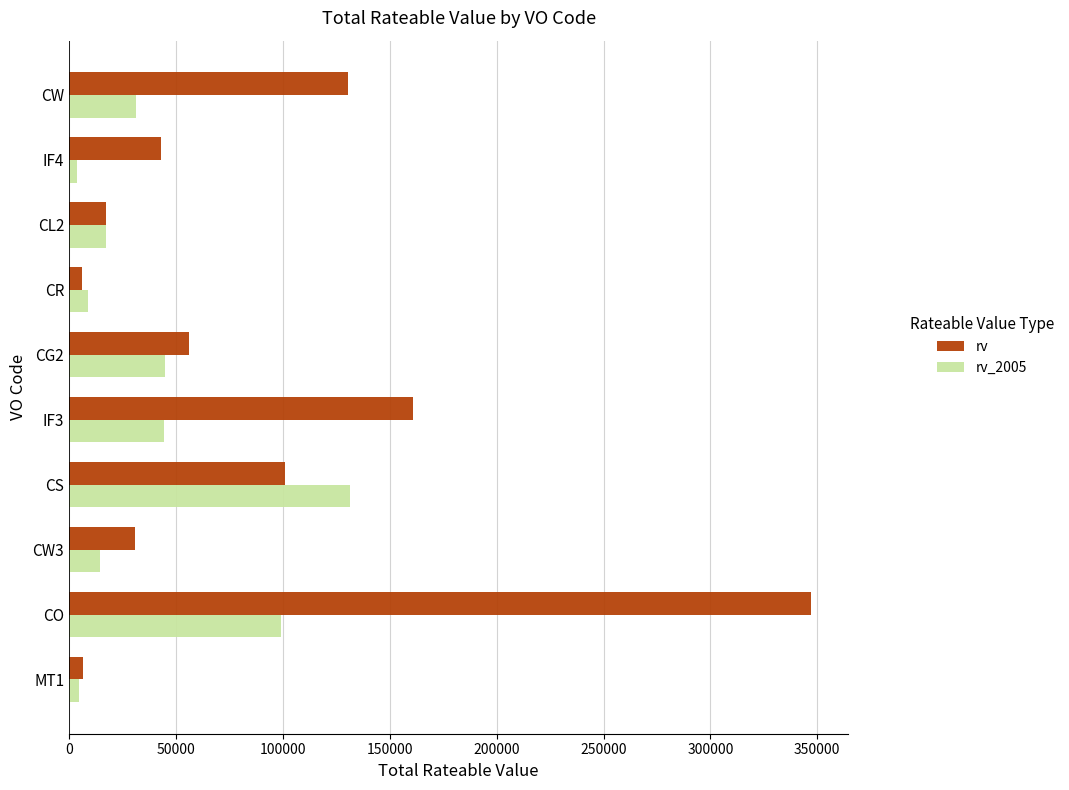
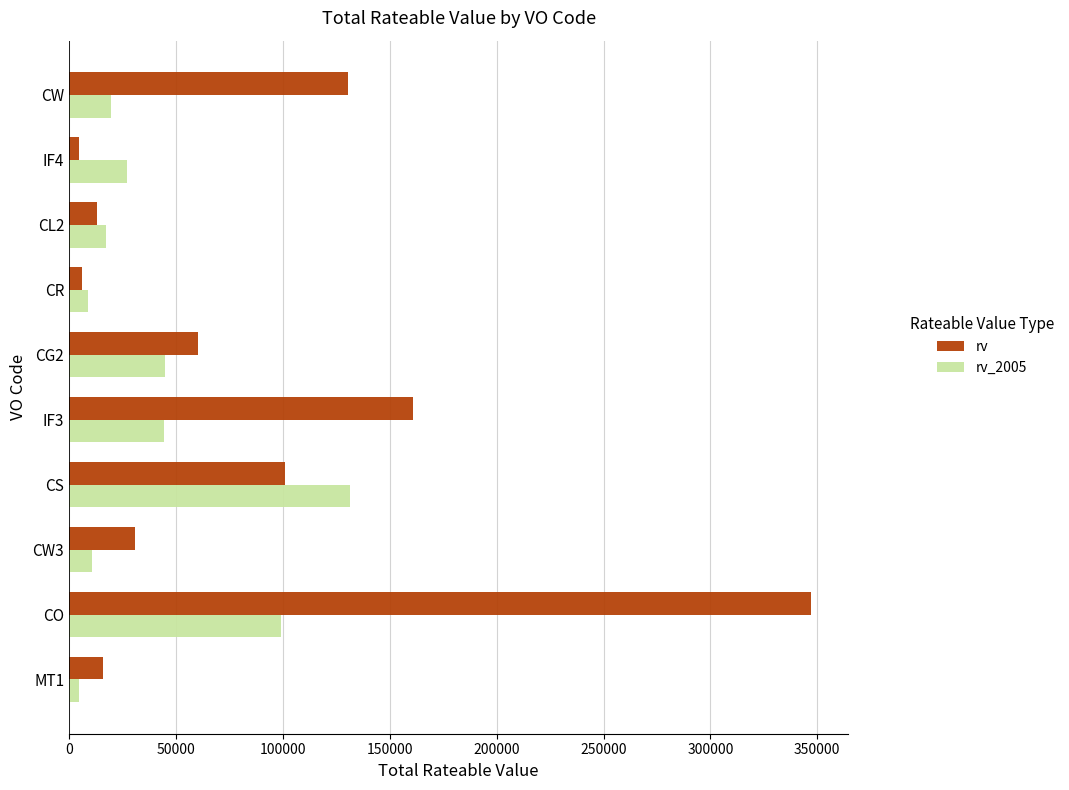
  {
    "rv": {
      "CW": 130000,
-     "IF4": 43000,
-     "CL2": 18000,
+     "IF4": 5000,
+     "CL2": 13000,
      "CR": 6000,
-     "CG2": 56000,
+     "CG2": 61000,
      "IF3": 161000,
      "CS": 101000,
      "CW3": 31000,
      "CO": 347000,
-     "MT1": 6000
+     "MT1": 16000
    },
    "rv_2005": {
-     "CW": 31000,
-     "IF4": 4000,
+     "CW": 20000,
+     "IF4": 27000,
      "CL2": 18000,
      "CR": 9000,
      "CG2": 45000,
      "IF3": 45000,
      "CS": 132000,
-     "CW3": 15000,
+     "CW3": 11000,
      "CO": 99000,
      "MT1": 4000
    }
  }
